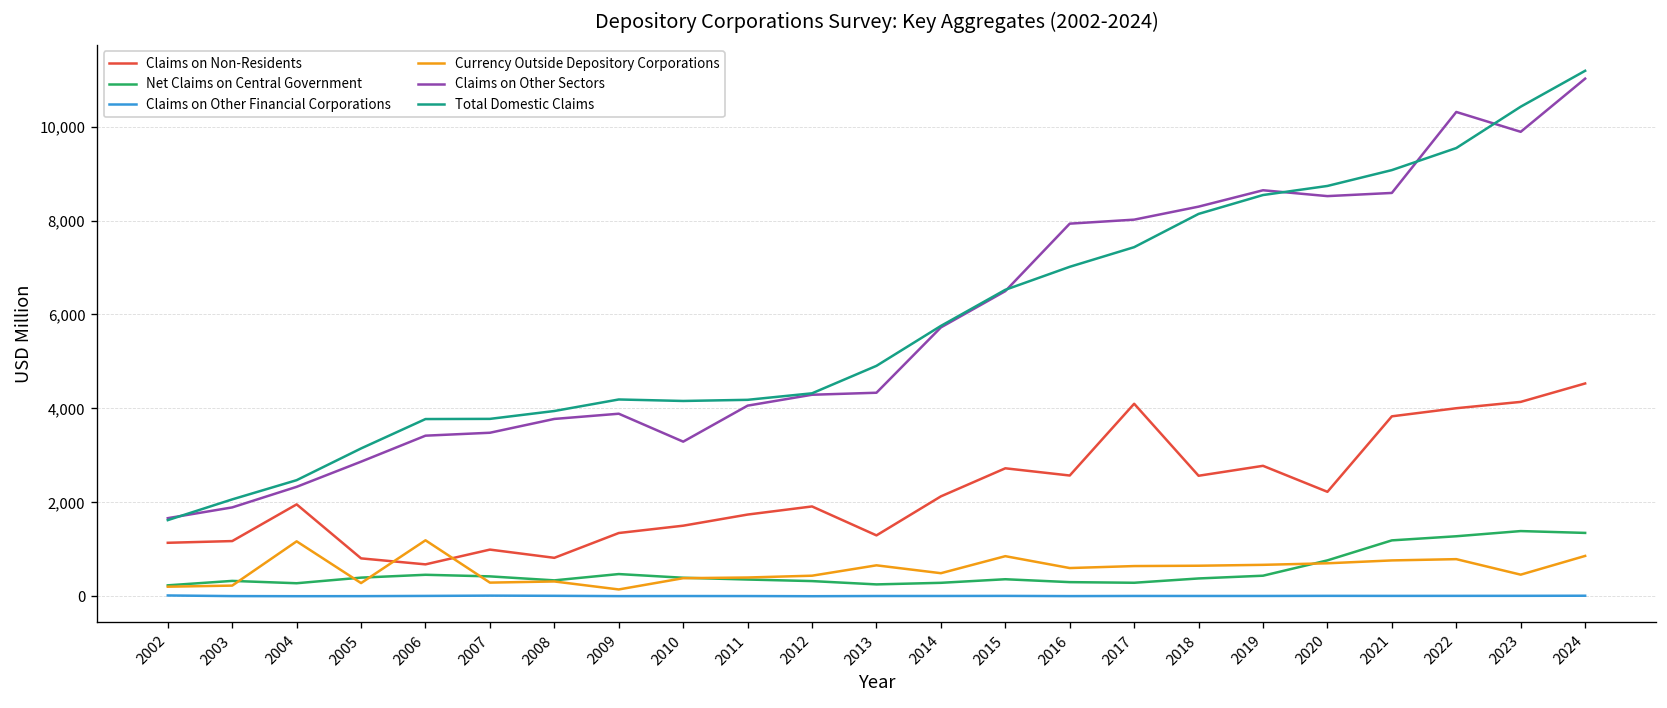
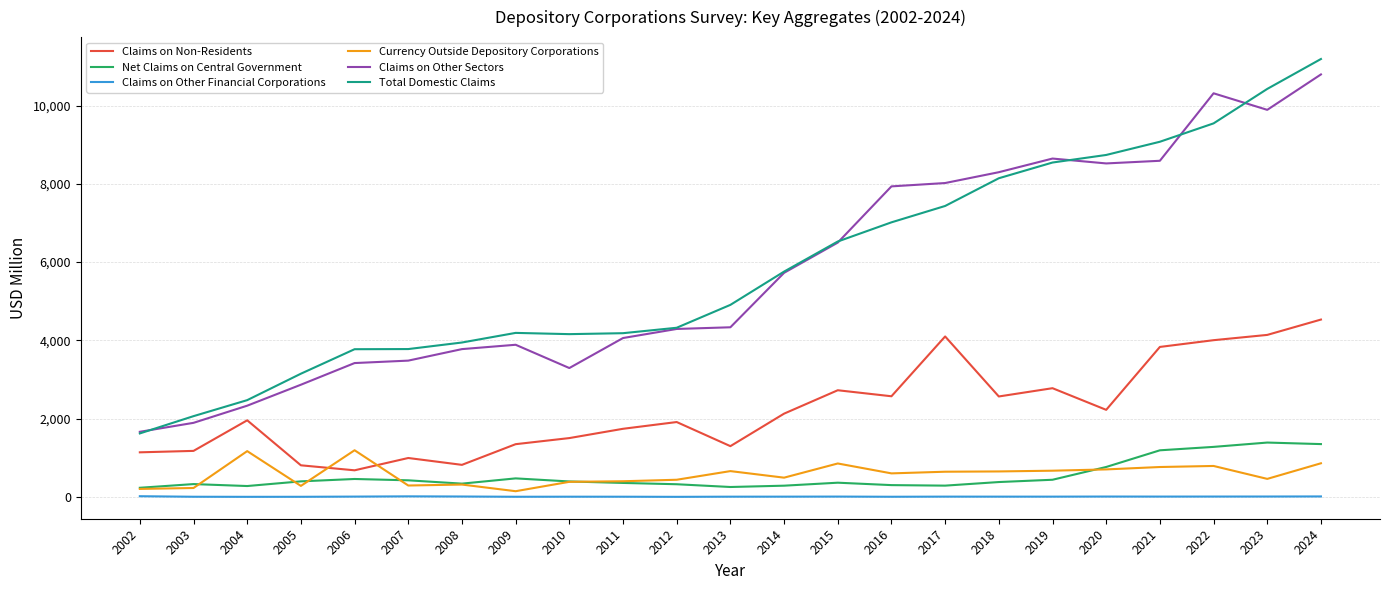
  {
    "Claims on Non-Residents": {
      "2002": "1,100",
      "2003": "1,200",
      "2004": "2,000",
      "2005": "800",
      "2006": "700",
      "2007": "1,000",
      "2008": "800",
      "2009": "1,300",
      "2010": "1,500",
      "2011": "1,700",
      "2012": "1,900",
      "2013": "1,300",
      "2014": "2,100",
      "2015": "2,700",
      "2016": "2,600",
      "2017": "4,100",
      "2018": "2,600",
      "2019": "2,800",
      "2020": "2,200",
      "2021": "3,800",
      "2022": "4,000",
      "2023": "4,100",
      "2024": "4,500"
    },
    "Claims on Other Financial Corporations": {
      "2002": "0",
      "2003": "0",
      "2004": "0",
      "2005": "0",
      "2006": "0",
      "2007": "0",
      "2008": "0",
      "2009": "0",
      "2010": "0",
      "2011": "0",
      "2012": "0",
      "2013": "0",
      "2014": "0",
      "2015": "0",
      "2016": "0",
      "2017": "0",
      "2018": "0",
      "2019": "0",
      "2020": "0",
      "2021": "0",
      "2022": "0",
      "2023": "0",
      "2024": "0"
    },
    "Currency Outside Depository Corporations": {
      "2003": "200",
      "2004": "1,200",
      "2005": "300",
      "2006": "1,200",
      "2007": "300",
      "2009": "100",
      "2012": "400",
      "2013": "700",
      "2014": "500",
      "2015": "900",
      "2016": "600",
      "2017": "600",
      "2018": "600",
      "2019": "700",
      "2021": "800",
      "2022": "800",
      "2023": "500",
      "2024": "900"
    },
    "Claims on Other Sectors": {
      "2003": "1,900",
      "2004": "2,300",
      "2005": "2,900",
      "2006": "3,400",
      "2007": "3,500",
      "2008": "3,800",
      "2009": "3,900",
      "2010": "3,300",
      "2011": "4,100",
      "2013": "4,300",
      "2016": "7,900",
      "2017": "8,000",
      "2018": "8,300",
      "2019": "8,600",
      "2020": "8,500",
      "2021": "8,600",
      "2022": "10,300",
      "2023": "9,900",
-     "2024": "11,000"
+     "2024": "10,800"
    }
  }
